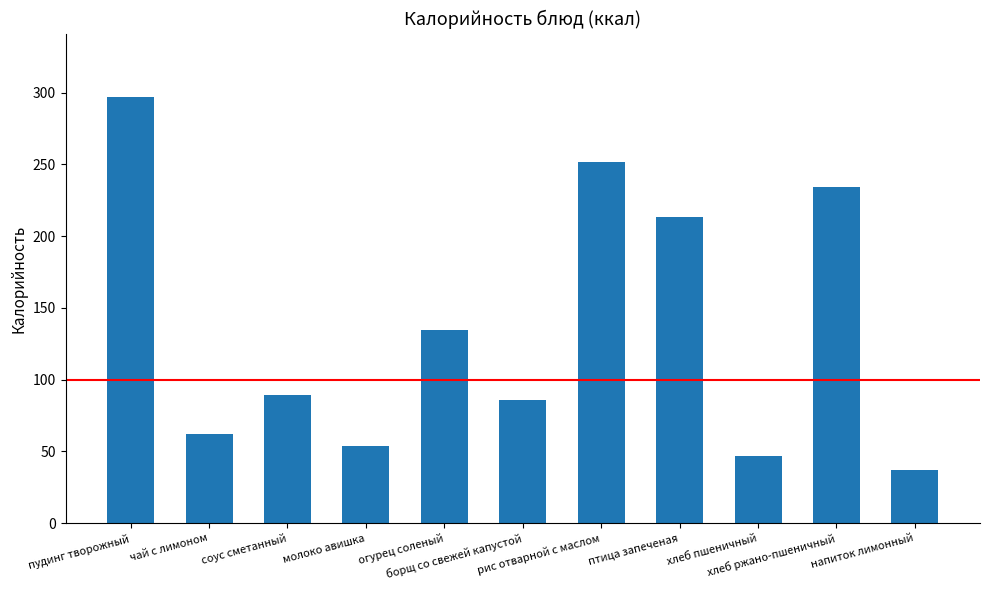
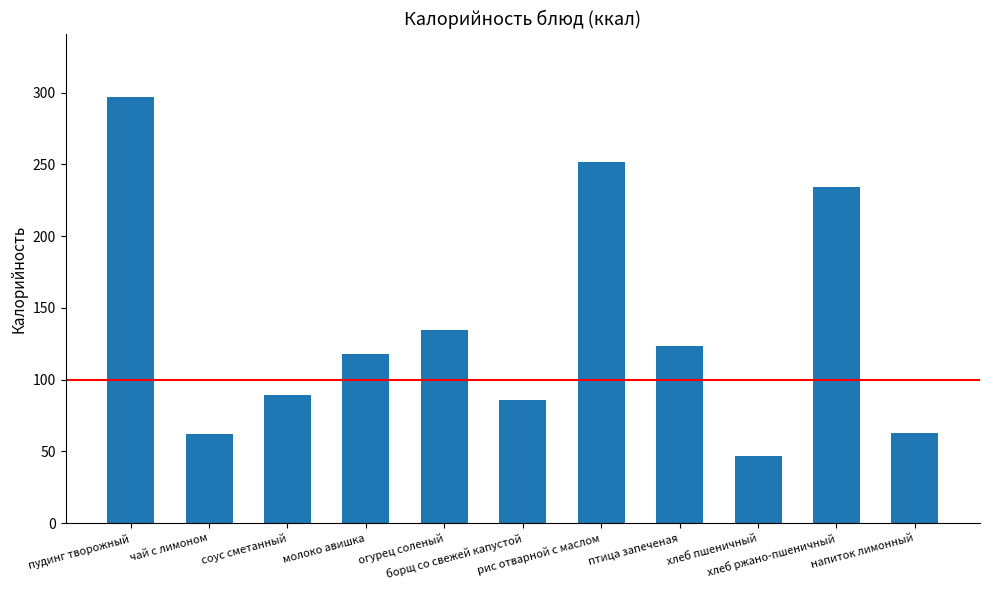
  {
    "пудинг творожный": 297,
    "чай с лимоном": 62,
    "соус сметанный": 89,
-   "молоко авишка": 54,
+   "молоко авишка": 118,
    "огурец соленый": 135,
    "борщ со свежей капустой": 86,
    "рис отварной с маслом": 252,
-   "птица запеченая": 213,
+   "птица запеченая": 123,
    "хлеб пшеничный": 47,
    "хлеб ржано-пшеничный": 234,
-   "напиток лимонный": 37
+   "напиток лимонный": 63
  }
